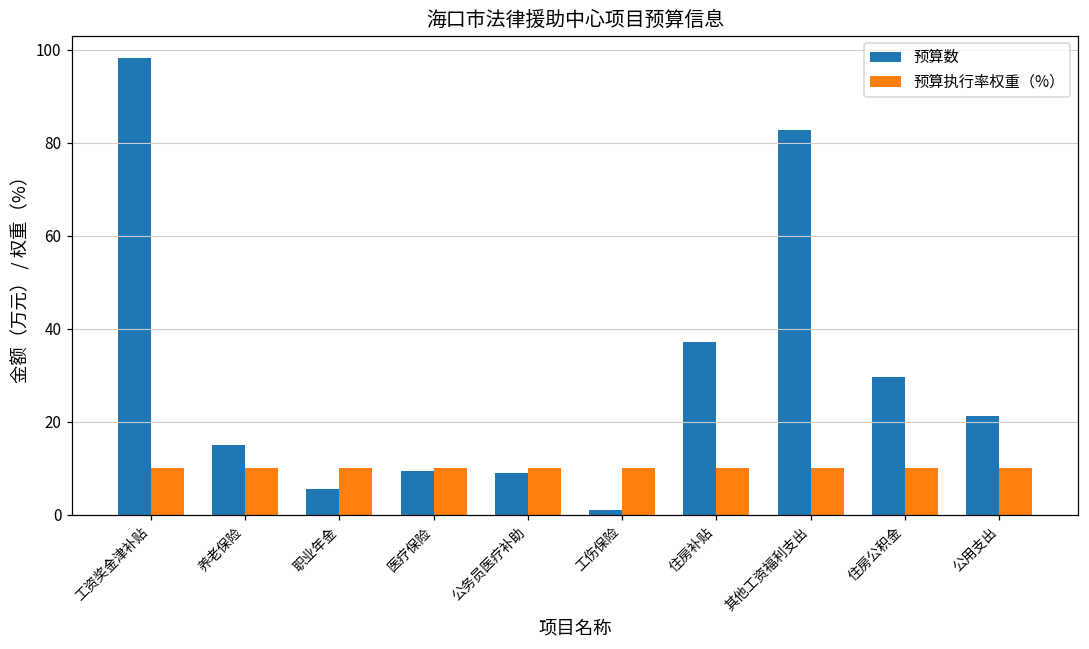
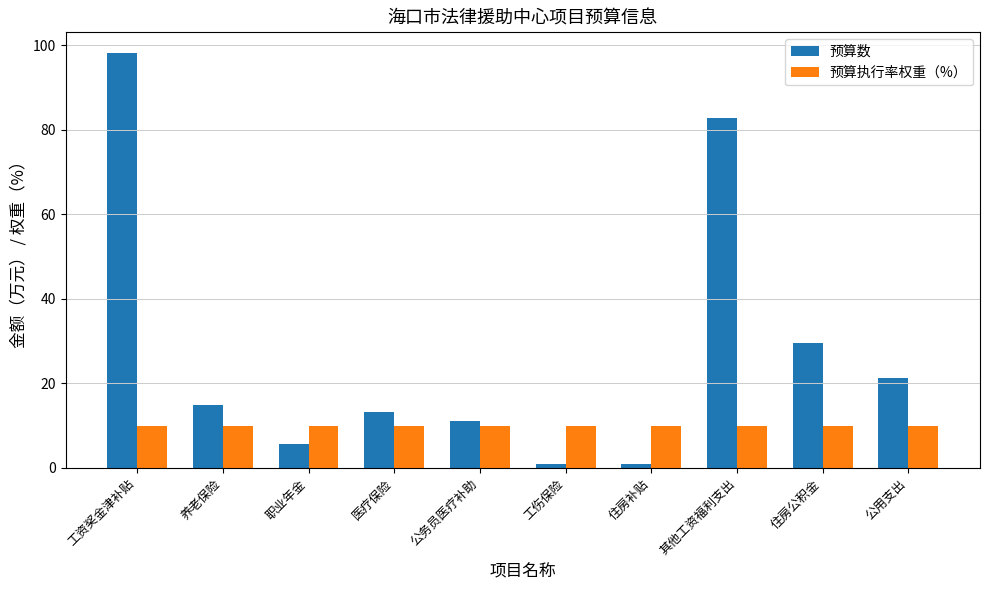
  {
    "预算数": {
      "工资奖金津补贴": 98,
      "养老保险": 15,
      "职业年金": 6,
-     "医疗保险": 9,
-     "公务员医疗补助": 9,
+     "医疗保险": 13,
+     "公务员医疗补助": 11,
      "工伤保险": 1,
-     "住房补贴": 37,
+     "住房补贴": 1,
      "其他工资福利支出": 83,
      "住房公积金": 30,
      "公用支出": 21
    },
    "预算执行率权重（%）": {
      "工资奖金津补贴": 10,
      "养老保险": 10,
      "职业年金": 10,
      "医疗保险": 10,
      "公务员医疗补助": 10,
      "工伤保险": 10,
      "住房补贴": 10,
      "其他工资福利支出": 10,
      "住房公积金": 10,
      "公用支出": 10
    }
  }
